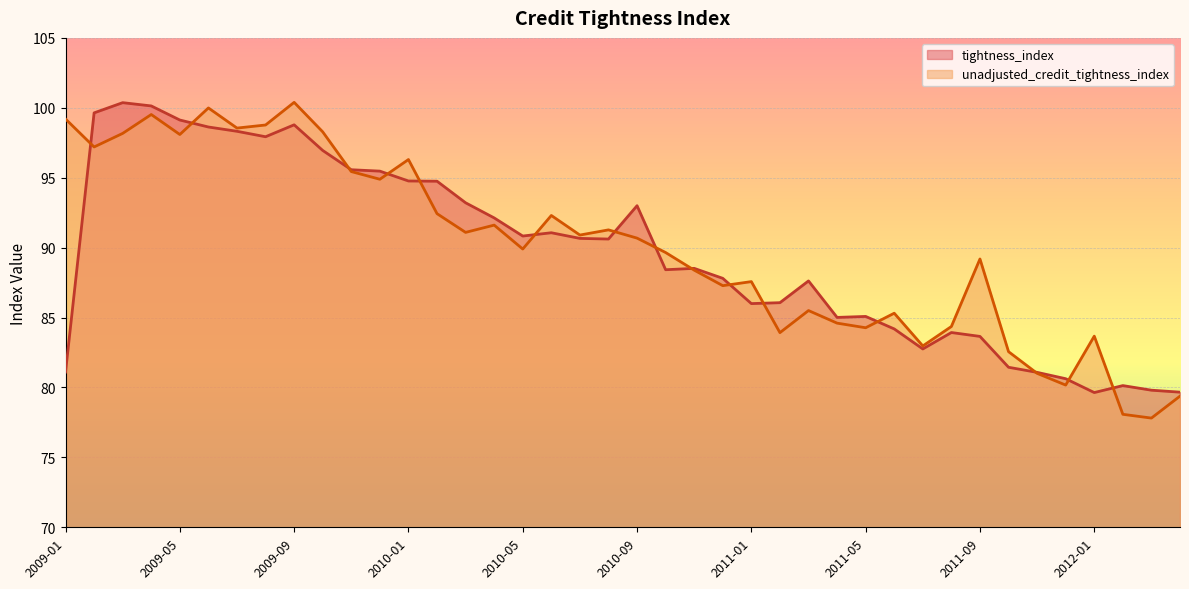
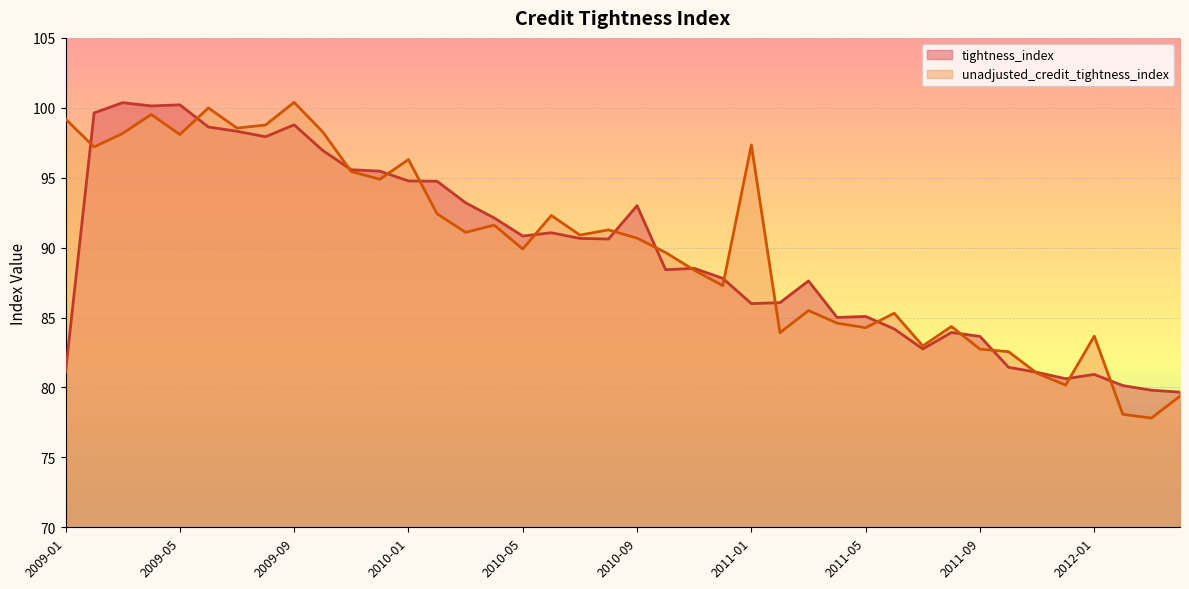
  {
    "tightness_index": {
      "2009-01": 81.1,
-     "2009-05": 99.1,
+     "2009-05": 100.2,
      "2009-09": 98.8,
      "2010-01": 94.8,
      "2010-05": 90.8,
      "2010-09": 93.0,
      "2011-01": 86.0,
      "2011-05": 85.1,
      "2011-09": 83.7,
-     "2012-01": 79.6
+     "2012-01": 80.9
    },
    "unadjusted_credit_tightness_index": {
      "2009-01": 99.2,
      "2009-05": 98.1,
      "2009-09": 100.4,
      "2010-01": 96.3,
      "2010-05": 89.9,
      "2010-09": 90.7,
-     "2011-01": 87.6,
+     "2011-01": 97.3,
      "2011-05": 84.3,
-     "2011-09": 89.2,
+     "2011-09": 82.7,
      "2012-01": 83.7
    }
  }
